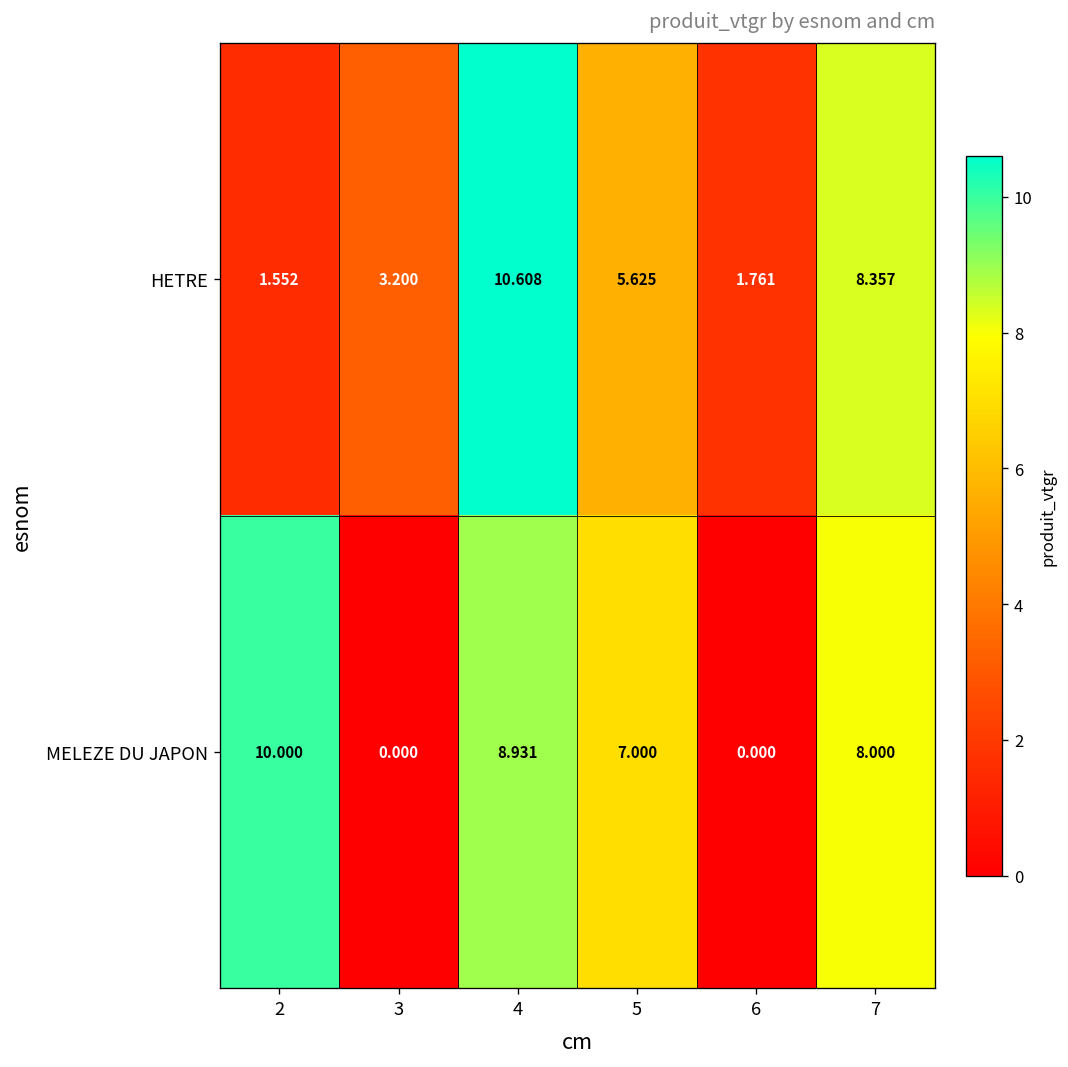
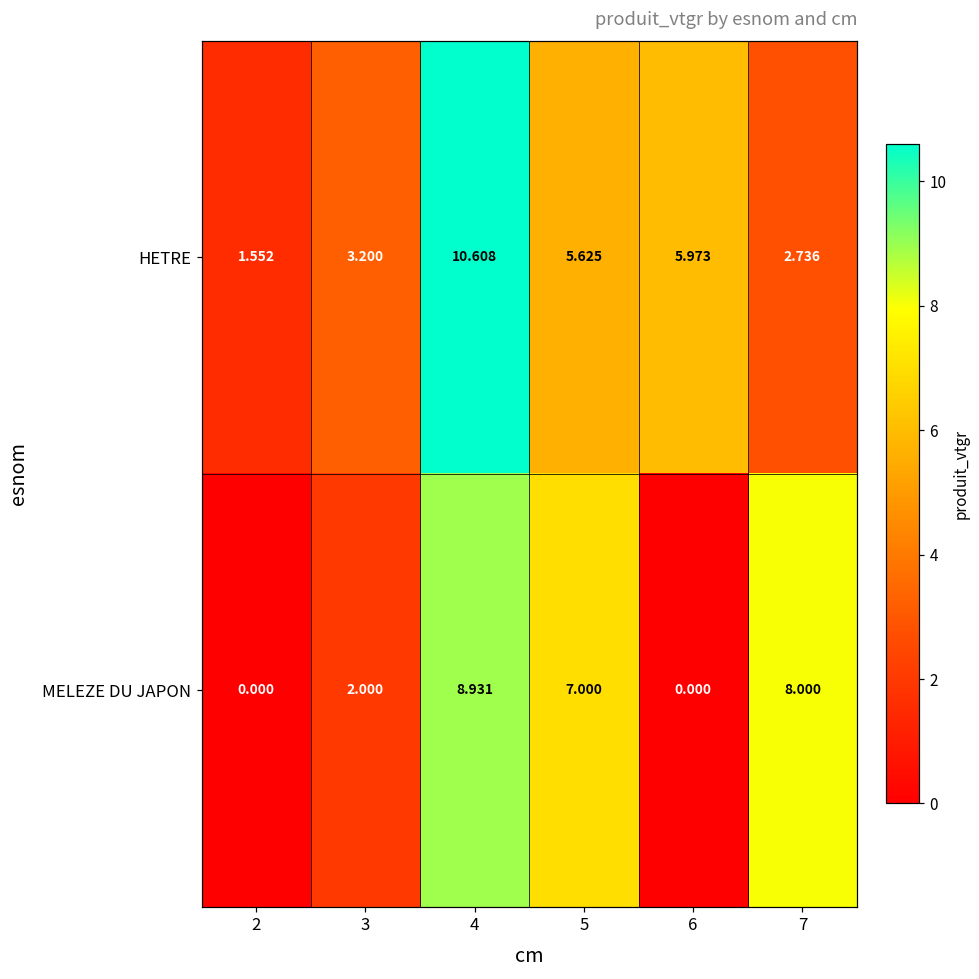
  {
    "HETRE": {
      "2": 1.552,
      "3": 3.200,
      "4": 10.608,
      "5": 5.625,
-     "6": 1.761,
-     "7": 8.357
+     "6": 5.973,
+     "7": 2.736
    },
    "MELEZE DU JAPON": {
-     "2": 10.000,
-     "3": 0.000,
+     "2": 0.000,
+     "3": 2.000,
      "4": 8.931,
      "5": 7.000,
      "6": 0.000,
      "7": 8.000
    }
  }
